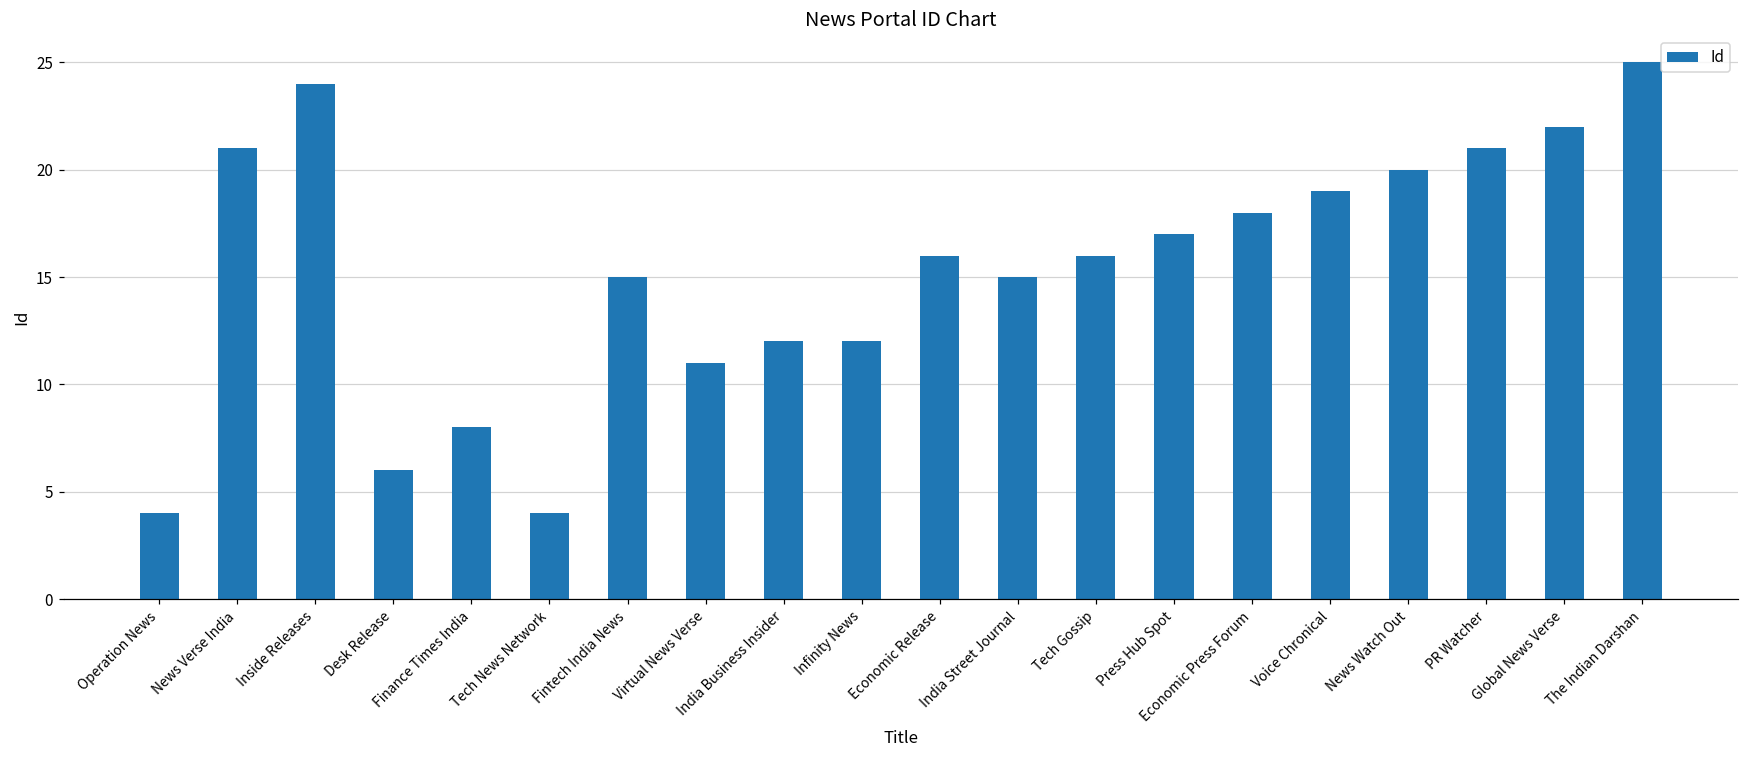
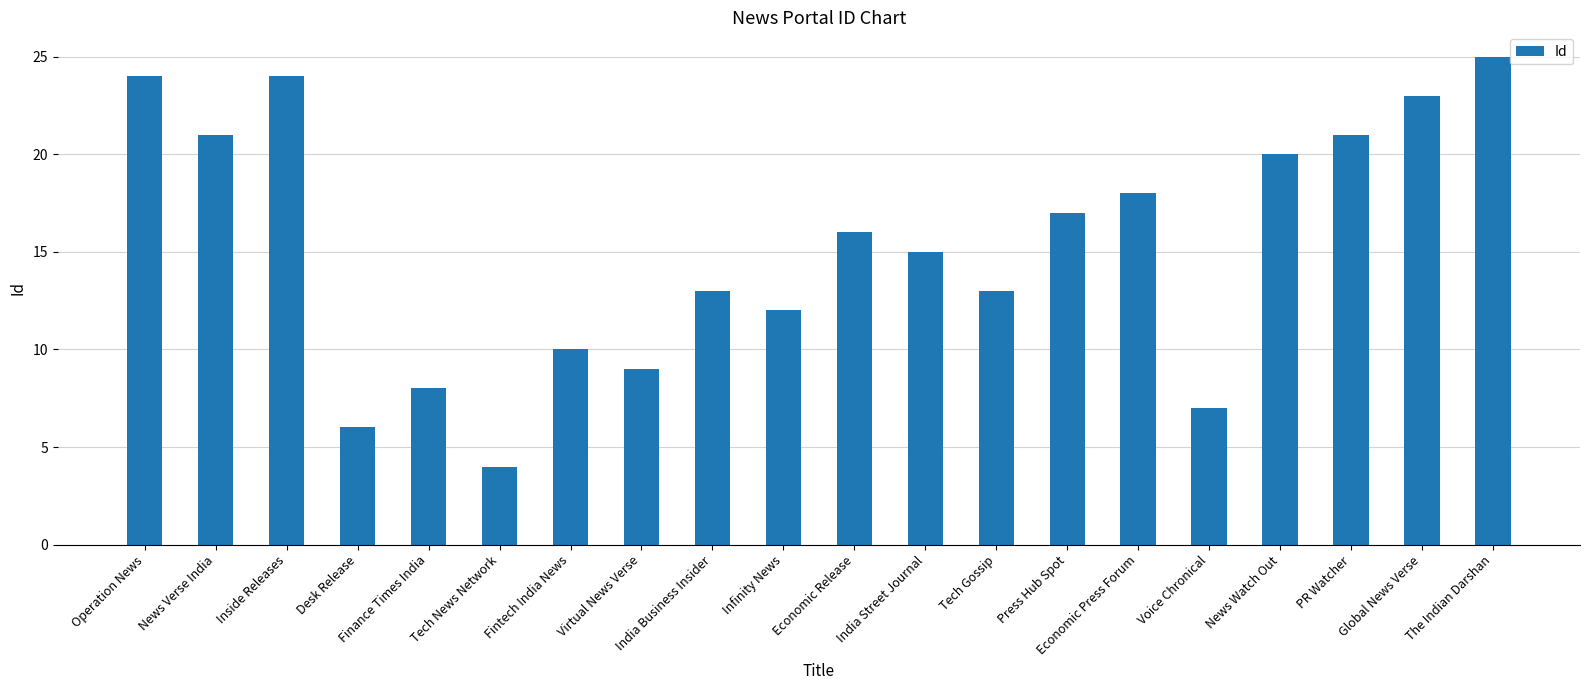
  {
-   "Operation News": 4,
+   "Operation News": 24,
    "News Verse India": 21,
    "Inside Releases": 24,
    "Desk Release": 6,
    "Finance Times India": 8,
    "Tech News Network": 4,
-   "Fintech India News": 15,
-   "Virtual News Verse": 11,
-   "India Business Insider": 12,
+   "Fintech India News": 10,
+   "Virtual News Verse": 9,
+   "India Business Insider": 13,
    "Infinity News": 12,
    "Economic Release": 16,
    "India Street Journal": 15,
-   "Tech Gossip": 16,
+   "Tech Gossip": 13,
    "Press Hub Spot": 17,
    "Economic Press Forum": 18,
-   "Voice Chronical": 19,
+   "Voice Chronical": 7,
    "News Watch Out": 20,
    "PR Watcher": 21,
-   "Global News Verse": 22,
+   "Global News Verse": 23,
    "The Indian Darshan": 25
  }
